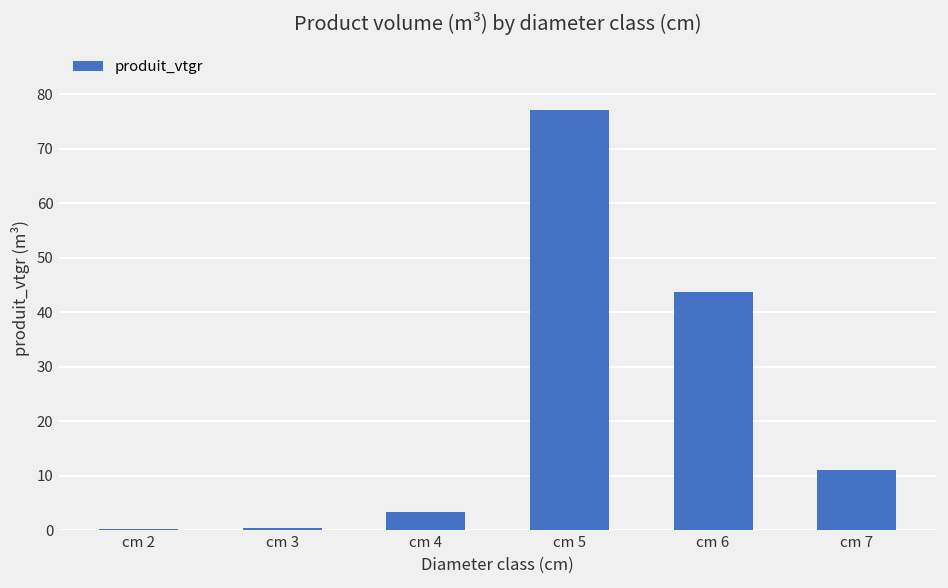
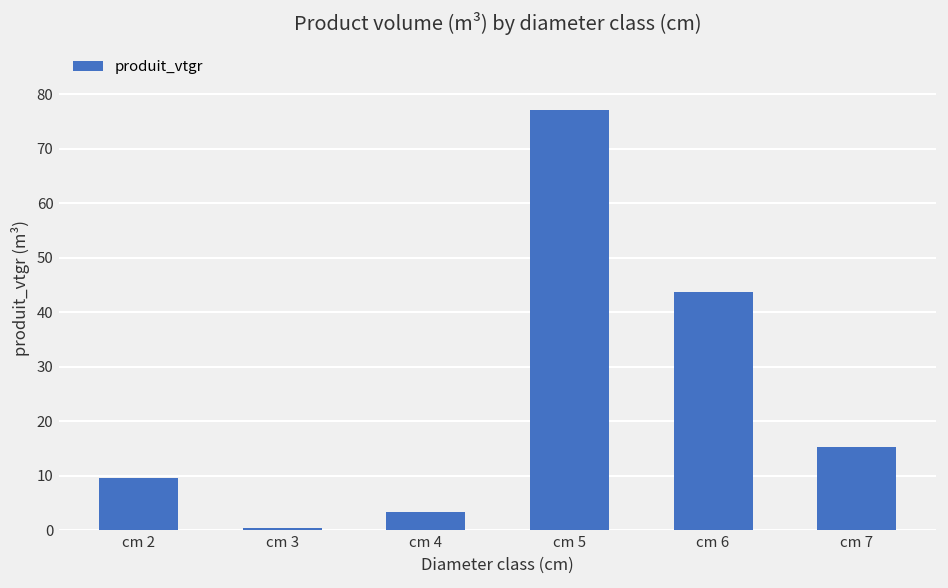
  {
-   "cm 2": 0,
+   "cm 2": 10,
    "cm 4": 3,
    "cm 5": 77,
    "cm 6": 44,
-   "cm 7": 11
+   "cm 7": 15
  }
